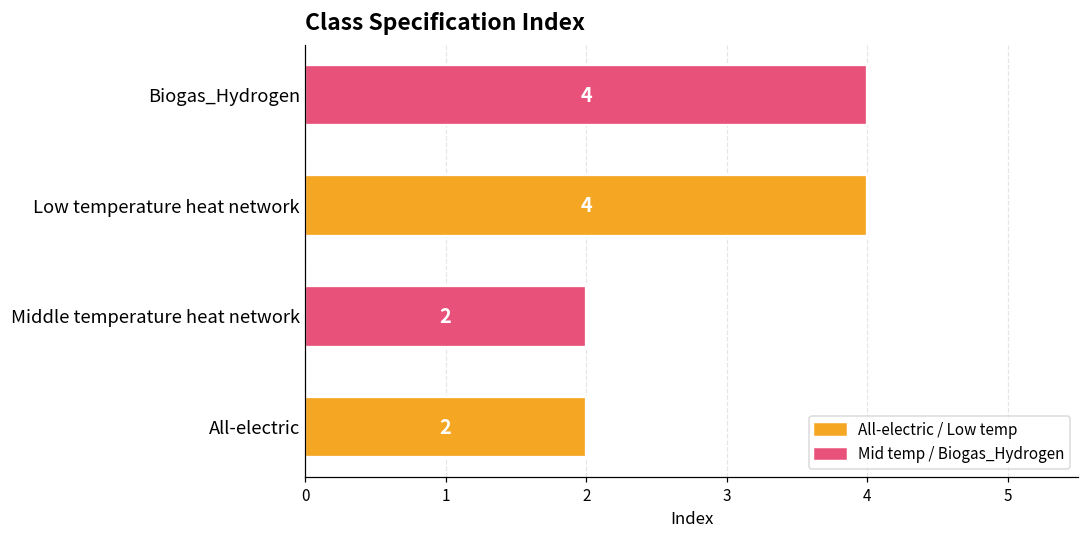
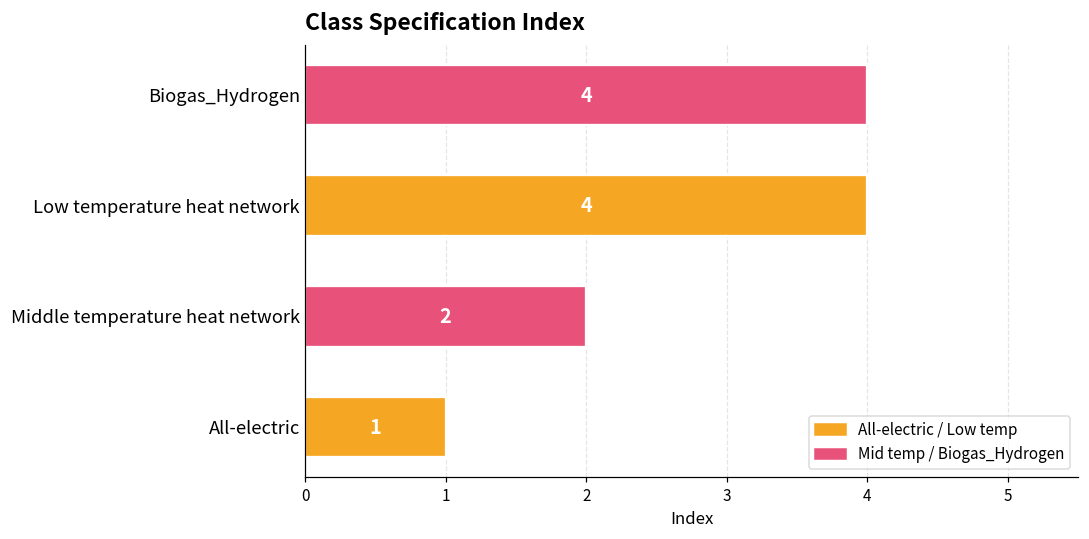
  {
    "Biogas_Hydrogen": 4,
    "Low temperature heat network": 4,
    "Middle temperature heat network": 2,
-   "All-electric": 2
+   "All-electric": 1
  }
